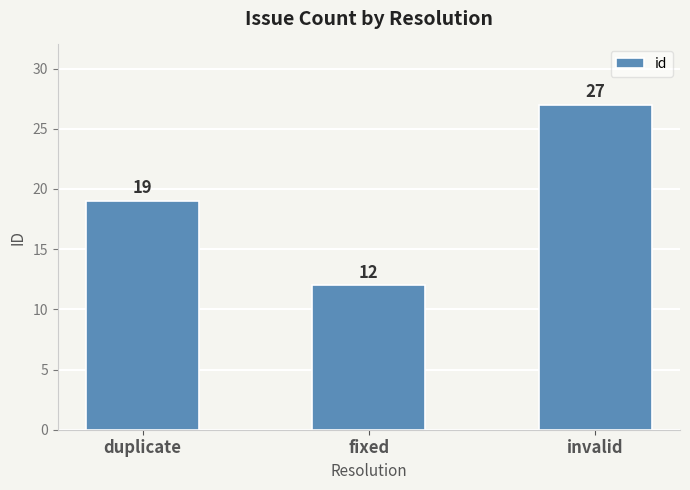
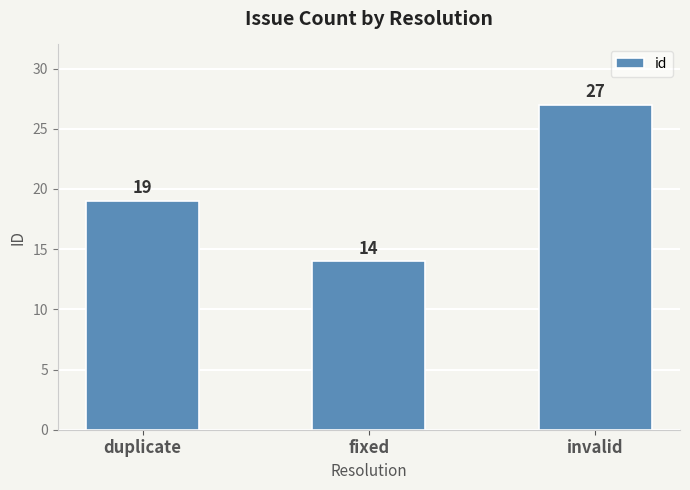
  {
    "duplicate": 19,
-   "fixed": 12,
+   "fixed": 14,
    "invalid": 27
  }
